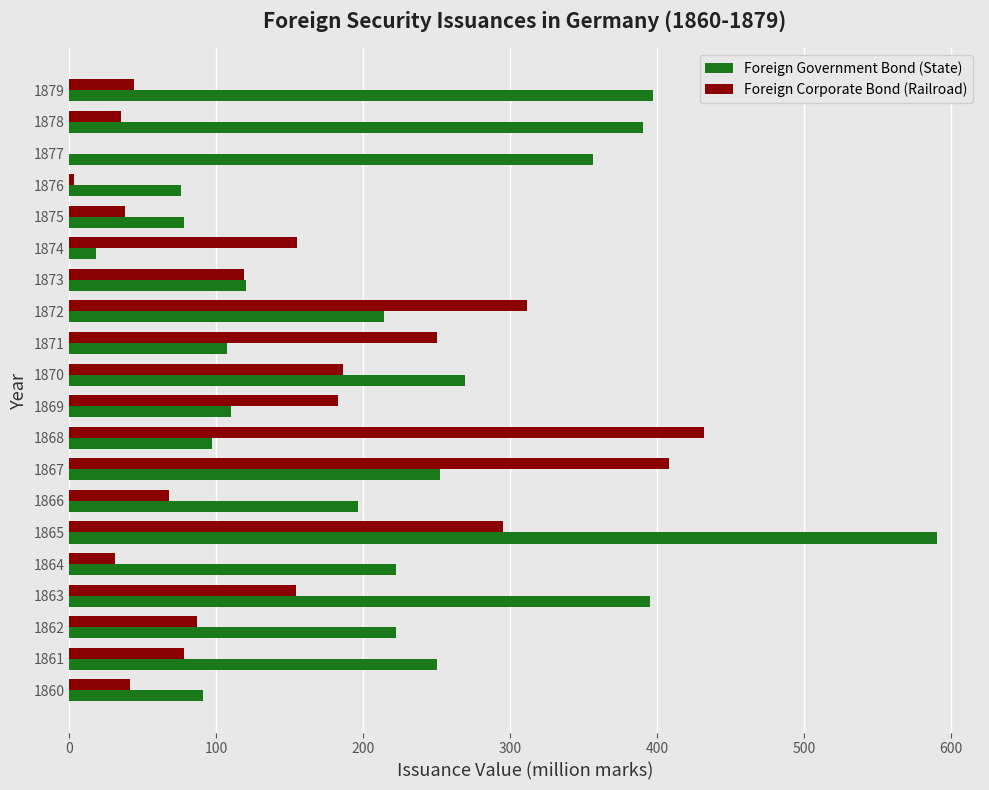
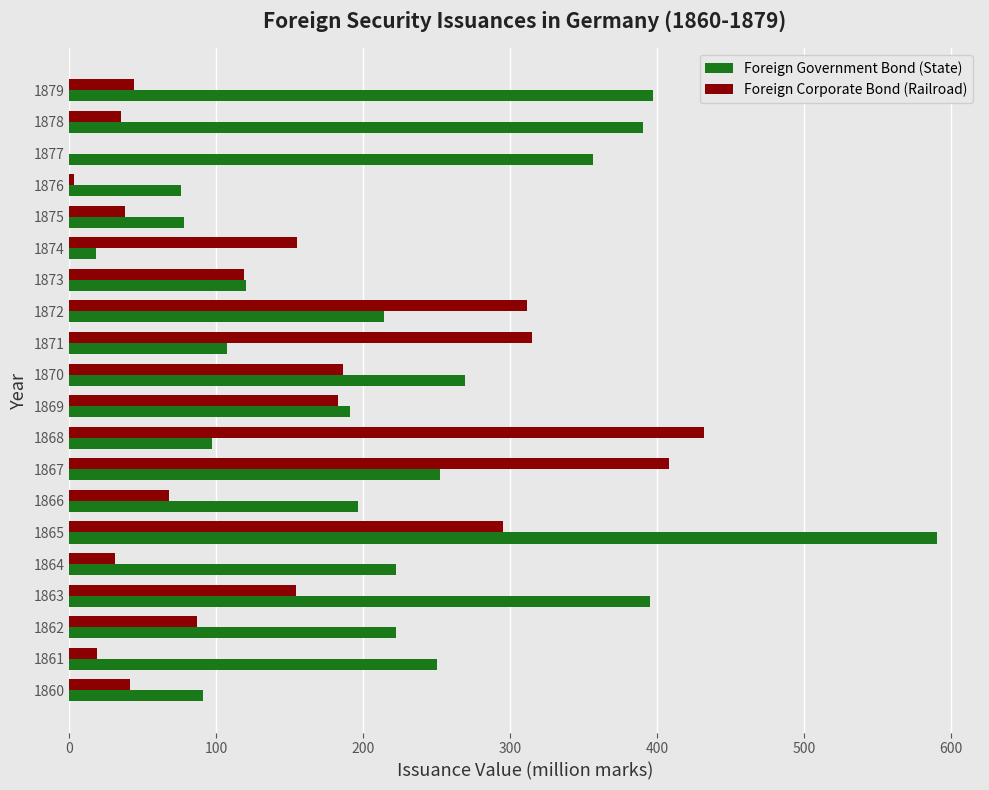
  {
    "Foreign Government Bond (State)": {
      "1879": 397,
      "1878": 390,
      "1877": 356,
      "1876": 76,
      "1875": 78,
      "1874": 18,
      "1873": 120,
      "1872": 214,
      "1871": 107,
      "1870": 269,
-     "1869": 110,
+     "1869": 191,
      "1868": 97,
      "1867": 252,
      "1866": 196,
      "1865": 590,
      "1864": 222,
      "1863": 395,
      "1862": 222,
      "1861": 250,
      "1860": 91
    },
    "Foreign Corporate Bond (Railroad)": {
      "1879": 44,
      "1878": 35,
      "1877": 0,
      "1876": 3,
      "1875": 38,
      "1874": 155,
      "1873": 119,
      "1872": 311,
-     "1871": 250,
+     "1871": 315,
      "1870": 186,
      "1869": 183,
      "1868": 432,
      "1867": 408,
      "1866": 68,
      "1865": 295,
      "1864": 31,
      "1863": 154,
      "1862": 87,
-     "1861": 78,
+     "1861": 19,
      "1860": 41
    }
  }
